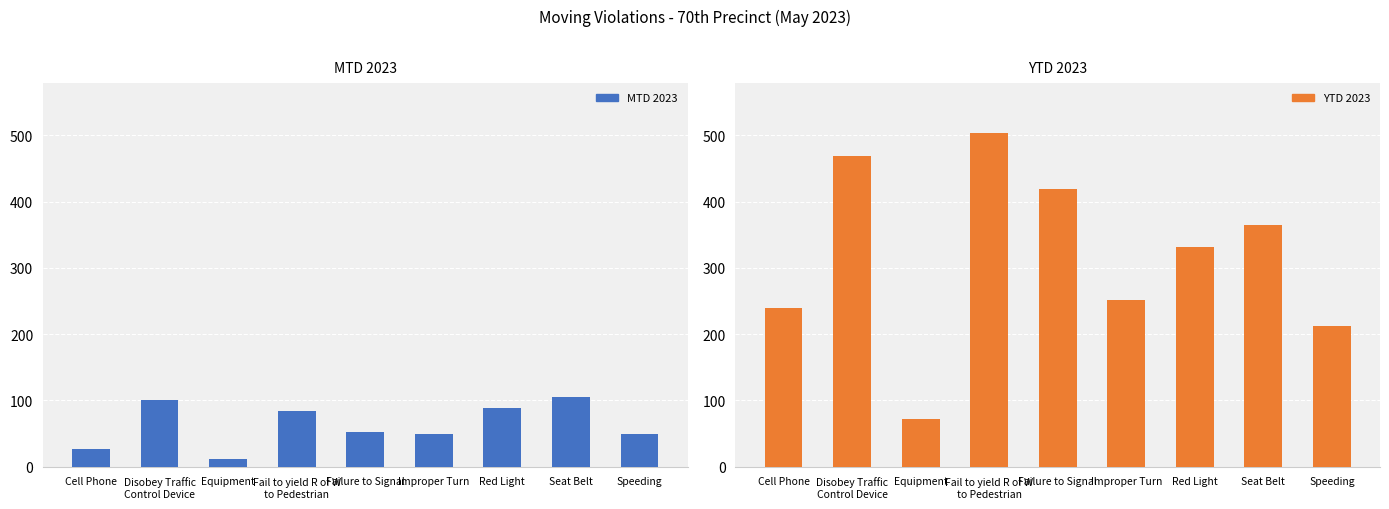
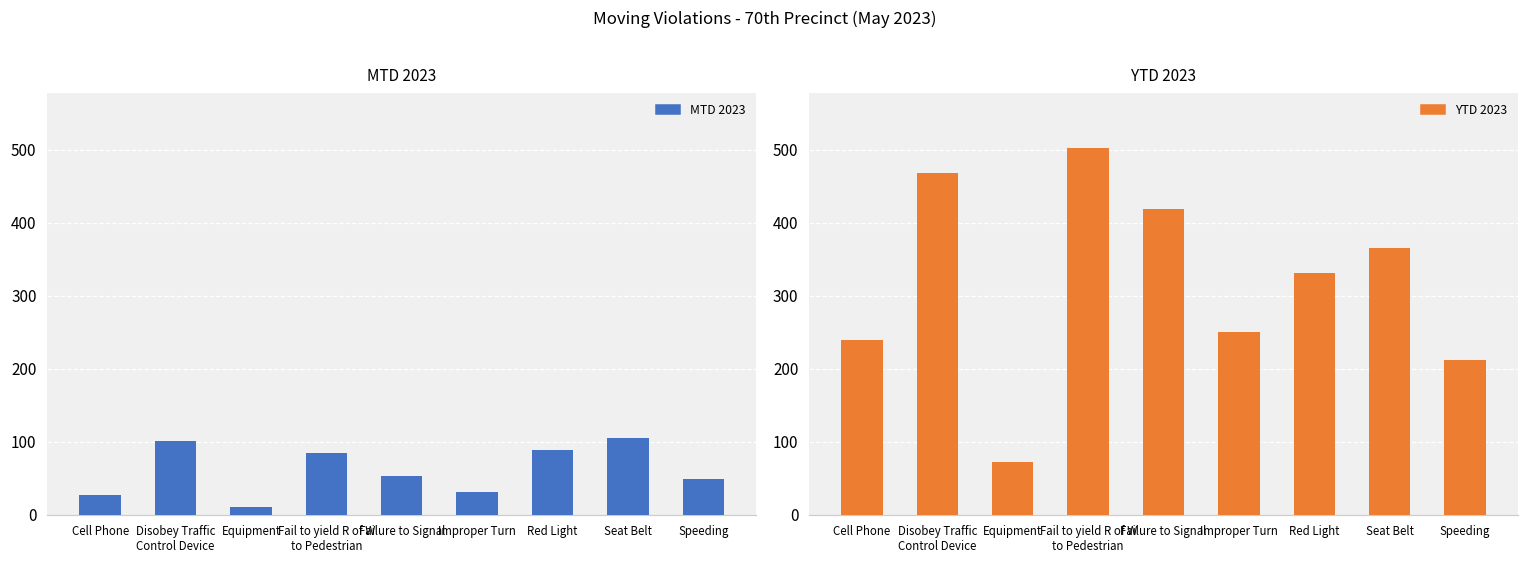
  {
    "MTD 2023": {
      "Cell Phone": 30,
      "Disobey Traffic Control Device": 100,
      "Equipment": 10,
      "Fail to yield R of W to Pedestrian": 80,
-     "Improper Turn": 50,
+     "Improper Turn": 30,
      "Red Light": 90,
      "Seat Belt": 110,
      "Speeding": 50
    },
    "YTD 2023": {
      "Cell Phone": 240,
      "Disobey Traffic Control Device": 470,
      "Equipment": 70,
      "Fail to yield R of W to Pedestrian": 500,
      "Improper Turn": 250,
      "Red Light": 330,
      "Seat Belt": 370,
      "Speeding": 210
    }
  }
